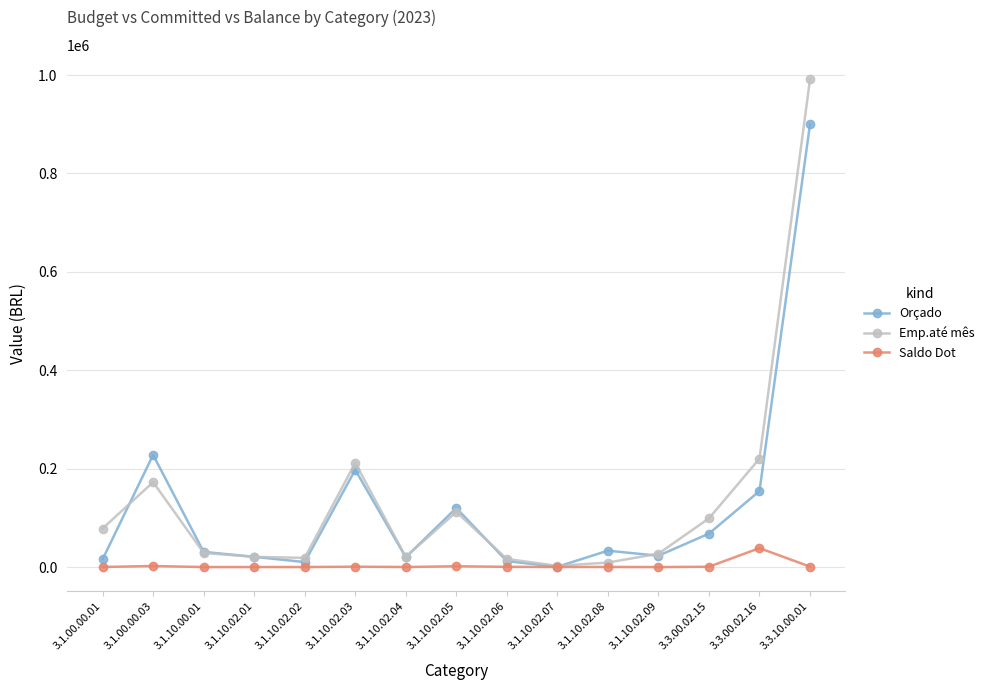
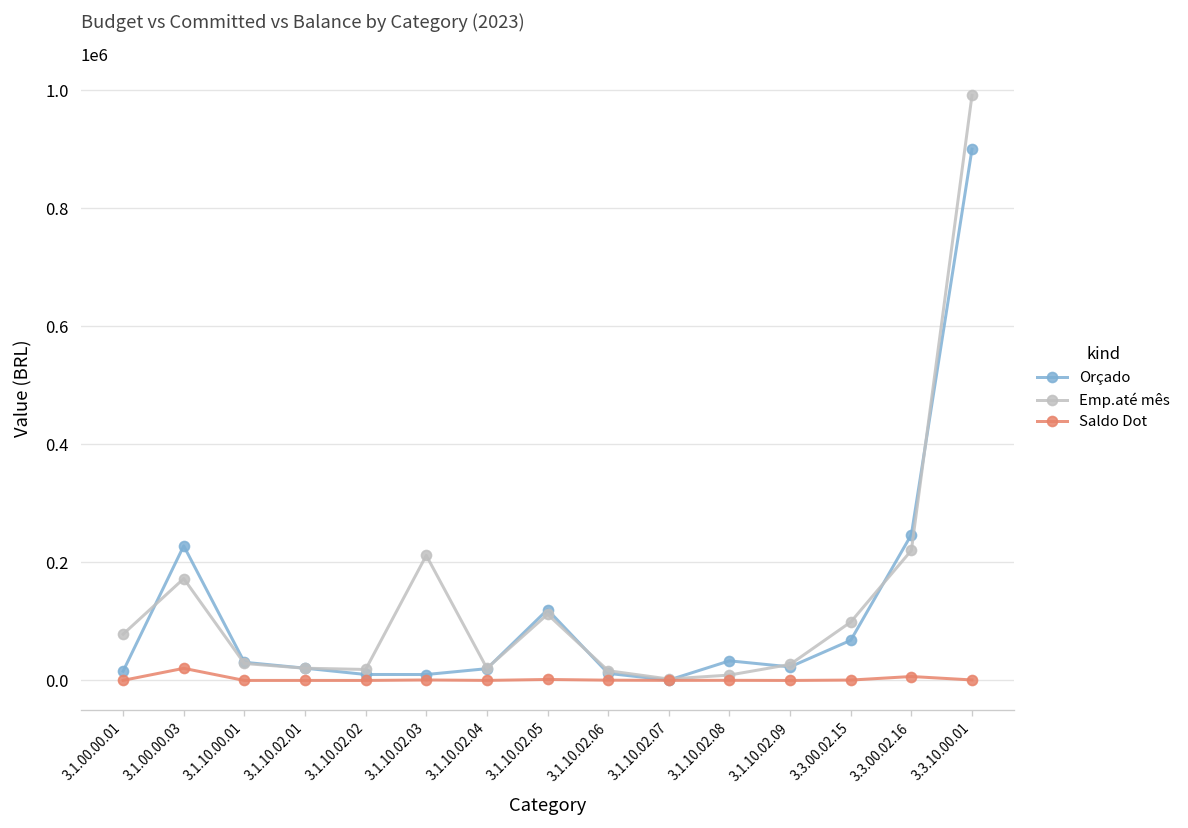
  {
    "Orçado": {
      "3.1.00.00.01": 20000,
      "3.1.00.00.03": 230000,
      "3.1.10.02.02": 10000,
-     "3.1.10.02.03": 200000,
+     "3.1.10.02.03": 10000,
      "3.1.10.02.05": 120000,
      "3.1.10.02.08": 30000,
      "3.3.00.02.15": 70000,
-     "3.3.00.02.16": 150000,
+     "3.3.00.02.16": 250000,
      "3.3.10.00.01": 900000
    },
    "Emp.até mês": {
      "3.1.00.00.01": 80000,
      "3.1.00.00.03": 170000,
      "3.1.10.02.02": 20000,
      "3.1.10.02.03": 210000,
      "3.1.10.02.05": 110000,
      "3.1.10.02.08": 10000,
      "3.3.00.02.15": 100000,
      "3.3.00.02.16": 220000,
      "3.3.10.00.01": 990000
    },
    "Saldo Dot": {
      "3.1.00.00.01": 0,
-     "3.1.00.00.03": 0,
+     "3.1.00.00.03": 20000,
      "3.1.10.00.01": 0,
      "3.1.10.02.01": 0,
      "3.1.10.02.02": 0,
      "3.1.10.02.03": 0,
      "3.1.10.02.04": 0,
      "3.1.10.02.05": 0,
      "3.1.10.02.06": 0,
      "3.1.10.02.08": 0,
      "3.1.10.02.09": 0,
      "3.3.00.02.15": 0,
-     "3.3.00.02.16": 40000,
+     "3.3.00.02.16": 10000,
      "3.3.10.00.01": 0
    }
  }
